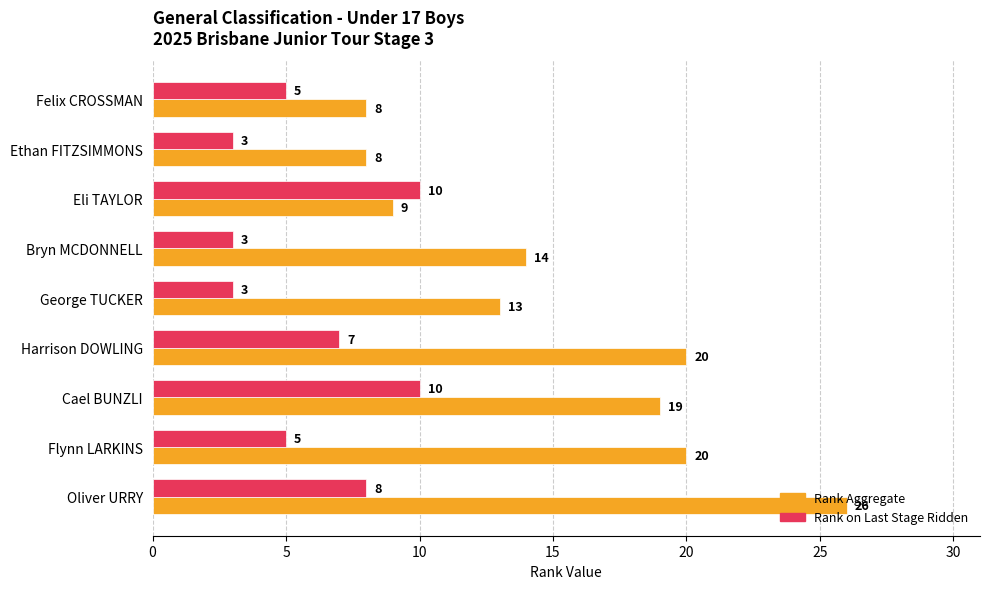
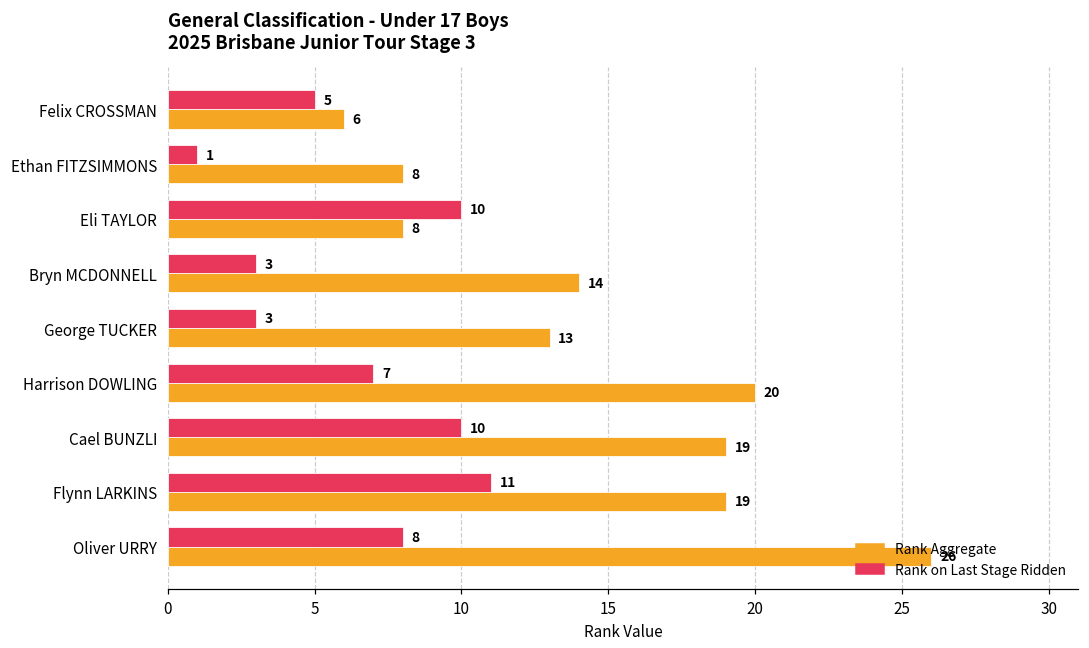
  {
    "Rank Aggregate": {
-     "Felix CROSSMAN": 8,
+     "Felix CROSSMAN": 6,
      "Ethan FITZSIMMONS": 8,
-     "Eli TAYLOR": 9,
+     "Eli TAYLOR": 8,
      "Bryn MCDONNELL": 14,
      "George TUCKER": 13,
      "Harrison DOWLING": 20,
      "Cael BUNZLI": 19,
-     "Flynn LARKINS": 20,
+     "Flynn LARKINS": 19,
      "Oliver URRY": 26
    },
    "Rank on Last Stage Ridden": {
      "Felix CROSSMAN": 5,
-     "Ethan FITZSIMMONS": 3,
+     "Ethan FITZSIMMONS": 1,
      "Eli TAYLOR": 10,
      "Bryn MCDONNELL": 3,
      "George TUCKER": 3,
      "Harrison DOWLING": 7,
      "Cael BUNZLI": 10,
-     "Flynn LARKINS": 5,
+     "Flynn LARKINS": 11,
      "Oliver URRY": 8
    }
  }
